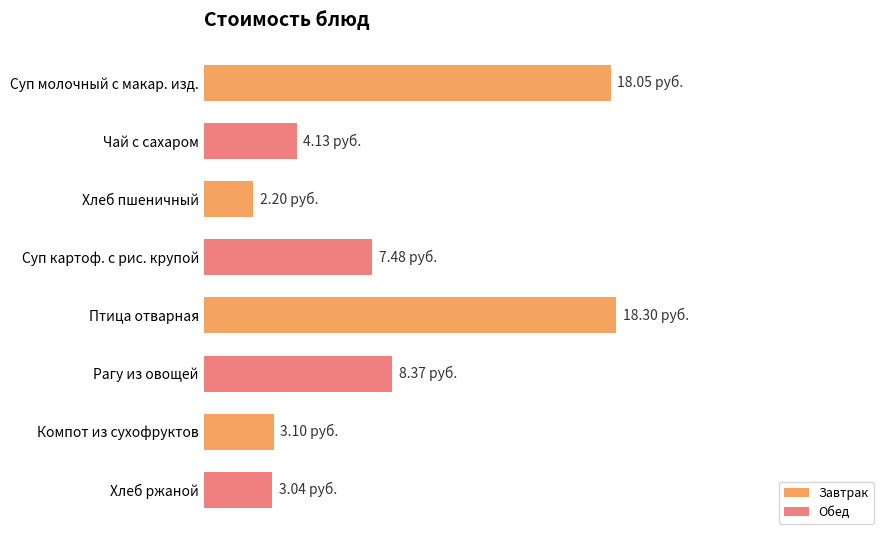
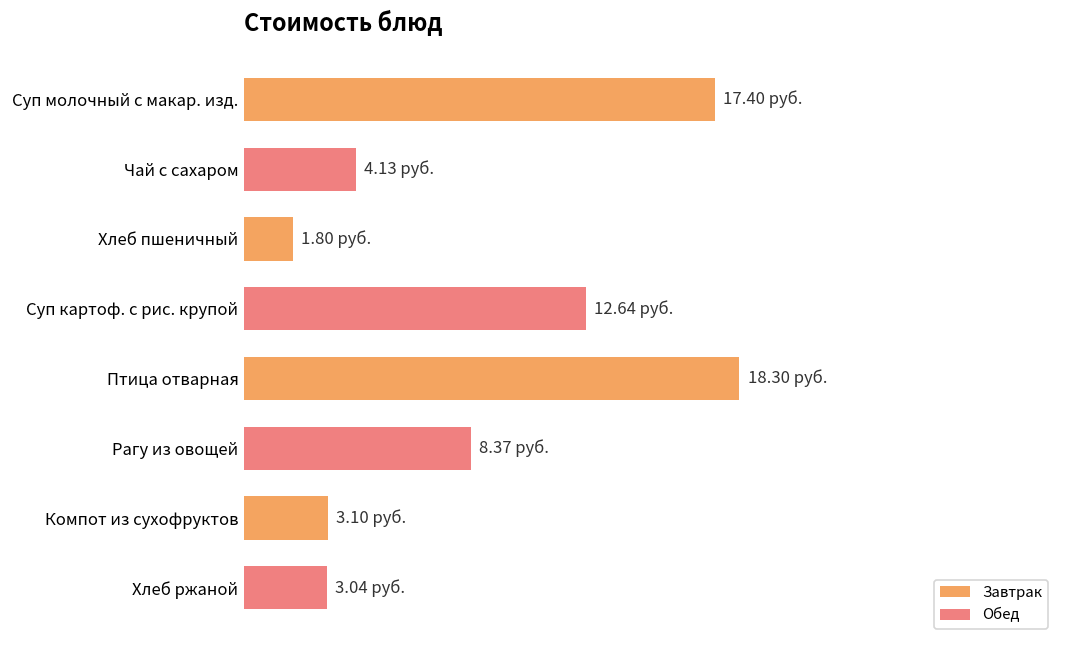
  {
-   "Суп молочный с макар. изд.": 18.05,
+   "Суп молочный с макар. изд.": 17.40,
    "Чай с сахаром": 4.13,
-   "Хлеб пшеничный": 2.20,
-   "Суп картоф. с рис. крупой": 7.48,
+   "Хлеб пшеничный": 1.80,
+   "Суп картоф. с рис. крупой": 12.64,
    "Птица отварная": 18.30,
    "Рагу из овощей": 8.37,
    "Компот из сухофруктов": 3.10,
    "Хлеб ржаной": 3.04
  }
